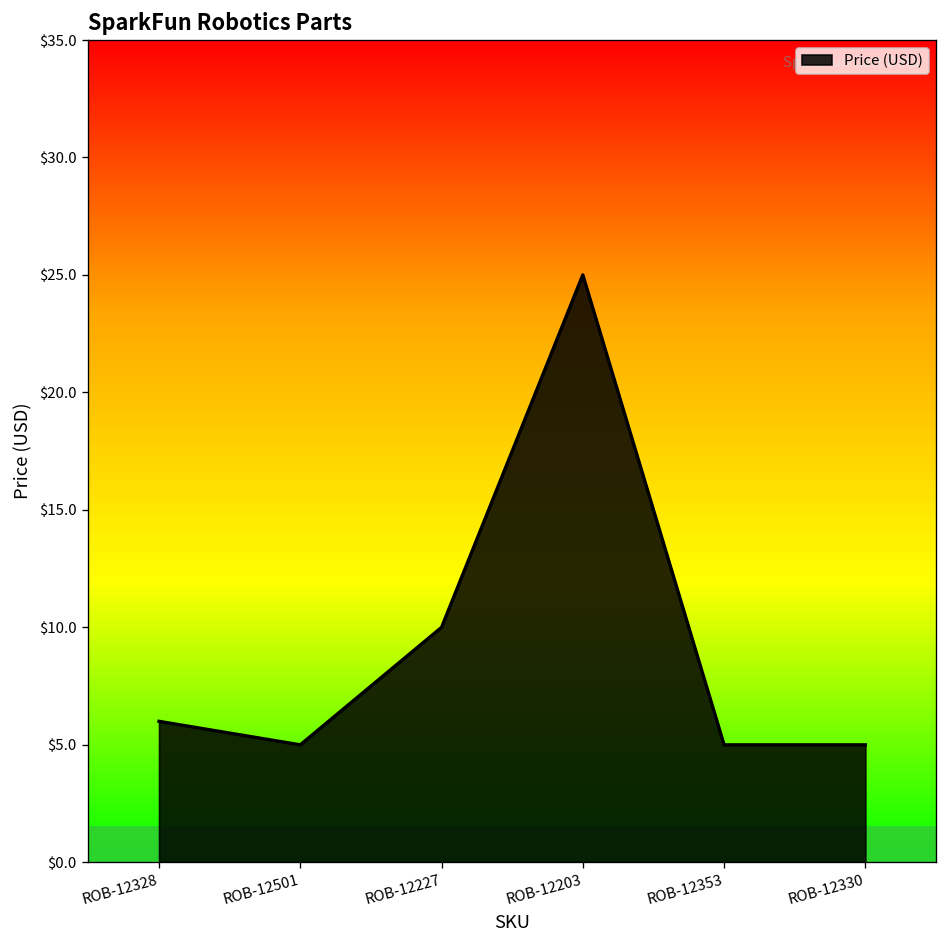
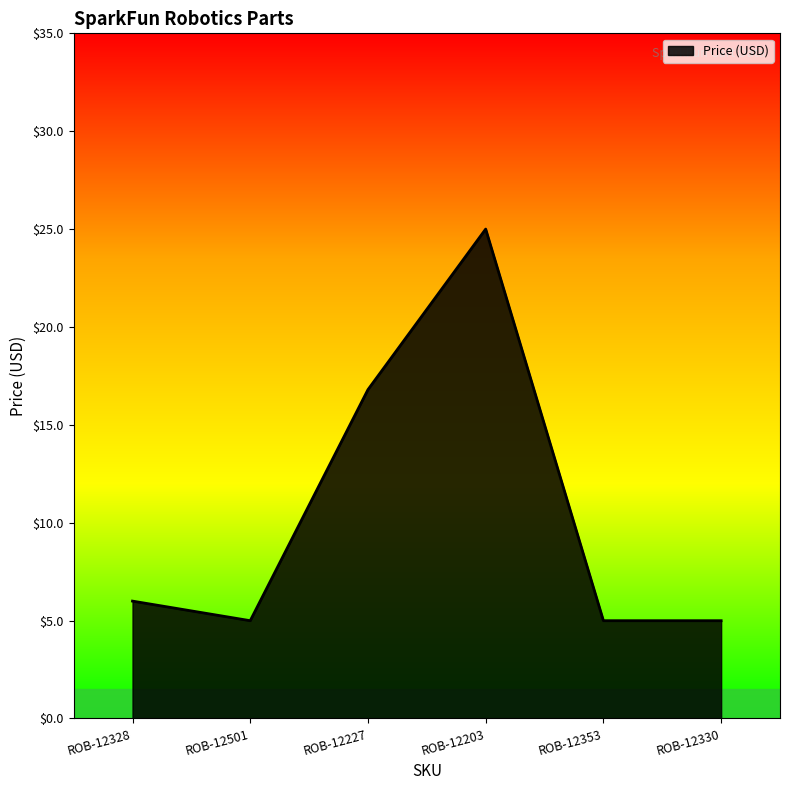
  {
    "ROB-12328": "$6.0",
    "ROB-12501": "$5.0",
-   "ROB-12227": "$10.0",
+   "ROB-12227": "$16.8",
    "ROB-12203": "$25.0",
    "ROB-12353": "$5.0",
    "ROB-12330": "$5.0"
  }
